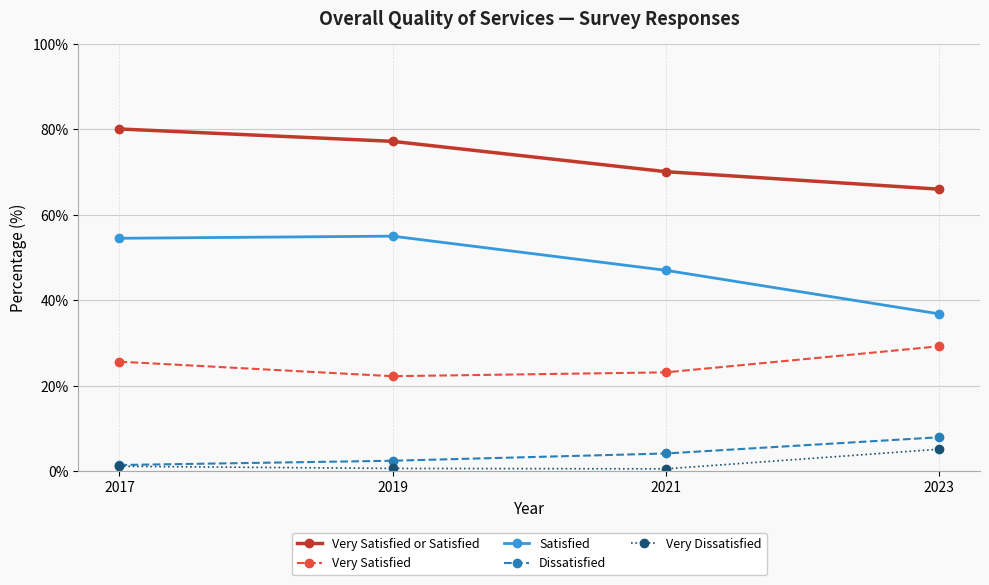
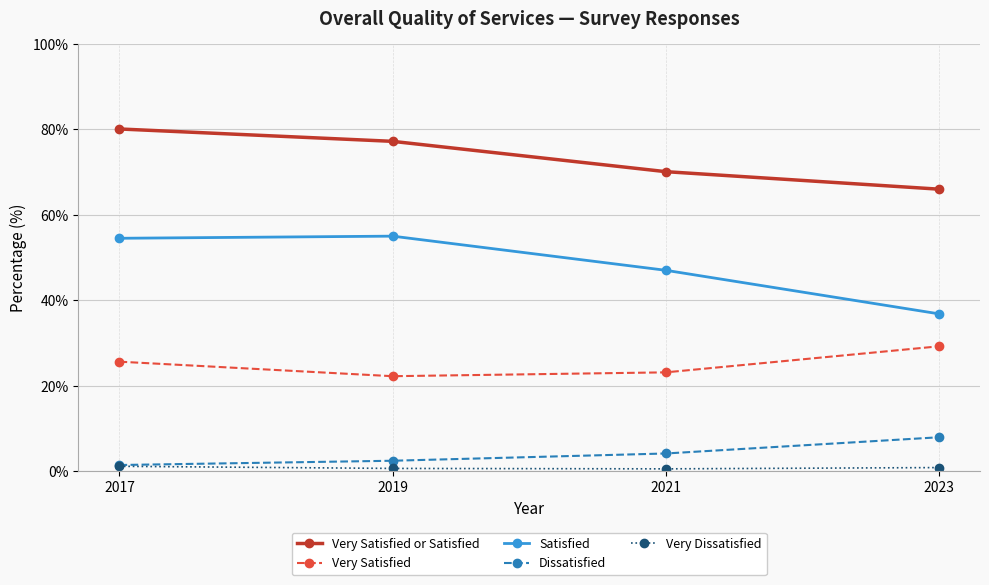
  {
    "Very Dissatisfied": {
      "2019": "1%",
      "2021": "1%",
-     "2023": "5%"
+     "2023": "1%"
    }
  }
